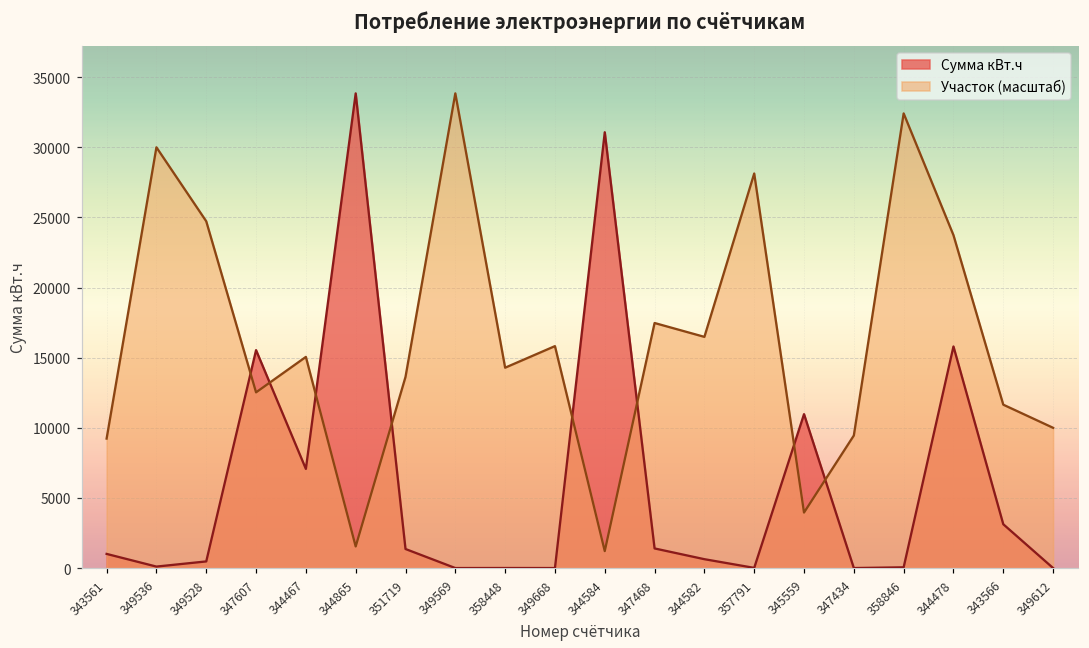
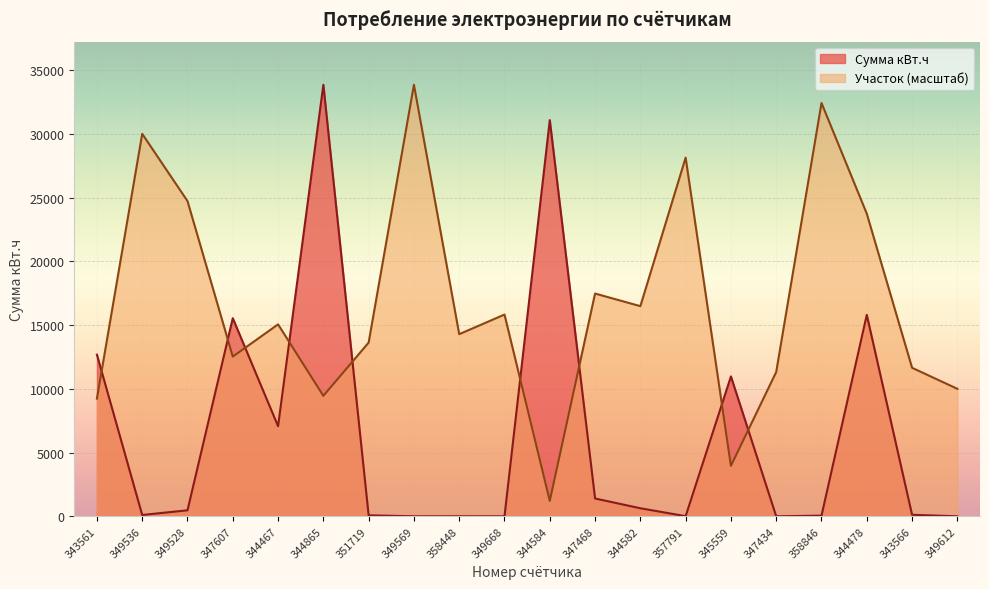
  {
    "Сумма кВт.ч": {
-     "343561": 1000,
+     "343561": 12700,
      "349536": 100,
      "349528": 500,
      "347607": 15500,
      "344467": 7100,
      "344865": 33900,
-     "351719": 1400,
+     "351719": 100,
      "349569": 0,
      "358448": 0,
      "349668": 0,
      "344584": 31100,
      "347468": 1400,
      "344582": 600,
      "357791": 0,
      "345559": 11000,
      "347434": 0,
      "358846": 100,
      "344478": 15800,
-     "343566": 3100,
+     "343566": 100,
      "349612": 0
    },
    "Участок (масштаб)": {
      "343561": 9200,
      "349536": 30000,
      "349528": 24700,
      "347607": 12500,
      "344467": 15100,
-     "344865": 1500,
+     "344865": 9500,
      "351719": 13600,
      "349569": 33900,
      "358448": 14300,
      "349668": 15800,
      "344584": 1200,
      "347468": 17500,
      "344582": 16500,
      "357791": 28100,
      "345559": 4000,
-     "347434": 9500,
+     "347434": 11300,
      "358846": 32400,
      "344478": 23700,
      "343566": 11700,
      "349612": 10000
    }
  }
